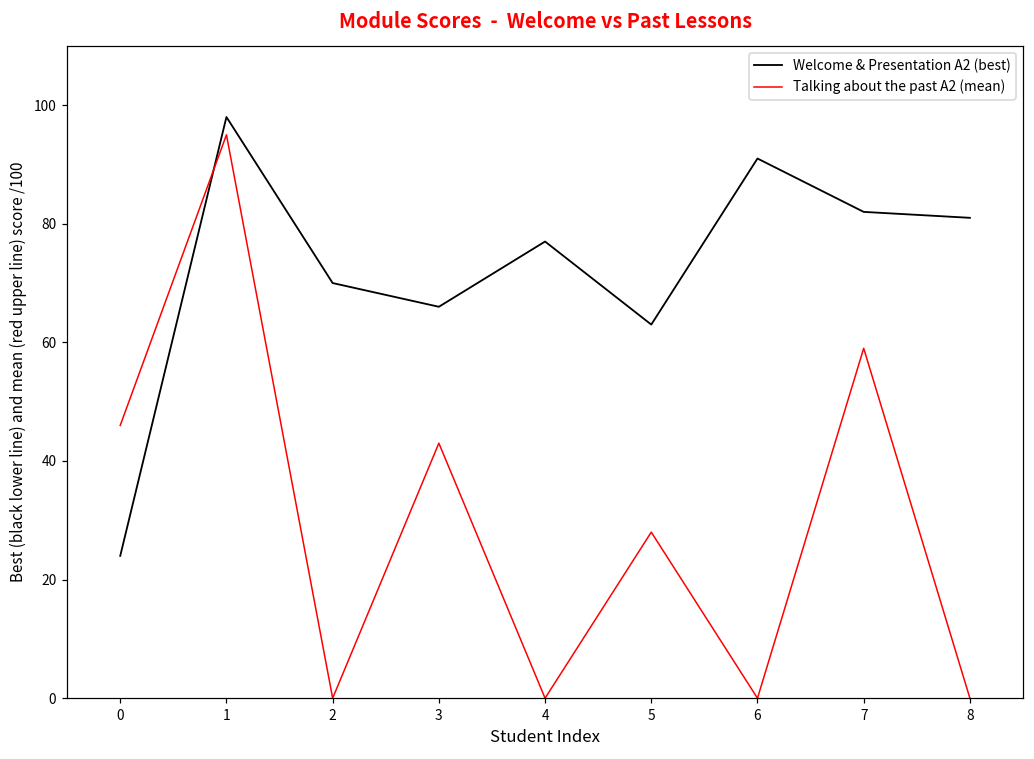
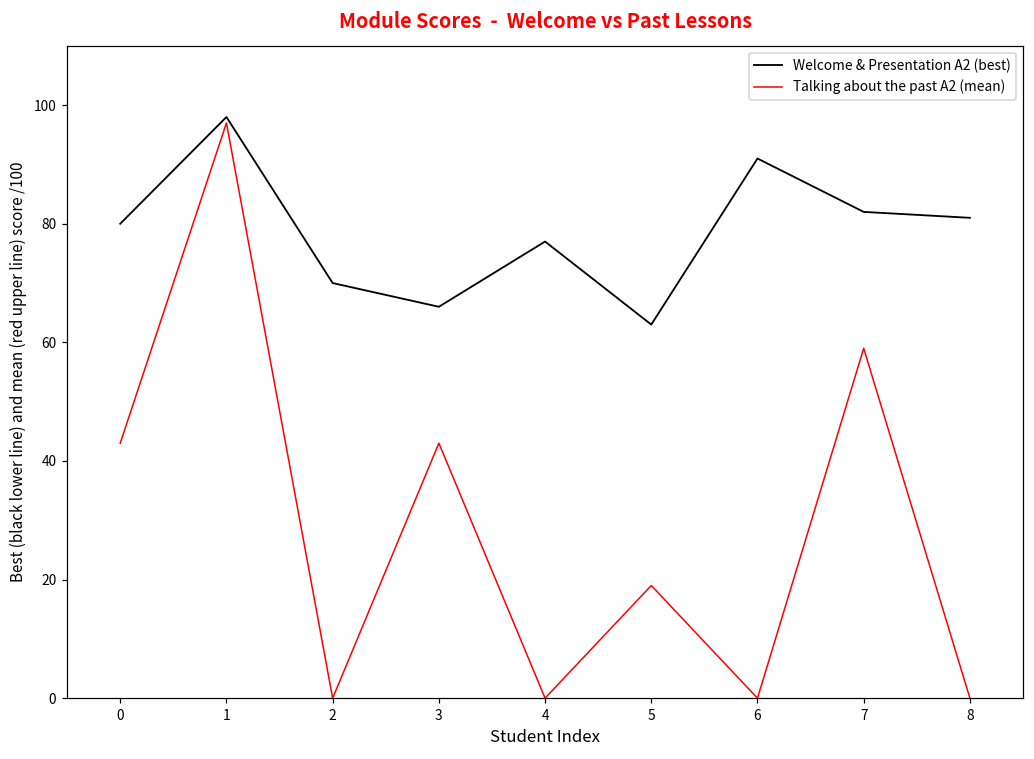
  {
    "Welcome & Presentation A2 (best)": {
-     "0": 24,
+     "0": 80,
      "1": 98,
      "2": 70,
      "3": 66,
      "4": 77,
      "5": 63,
      "6": 91,
      "7": 82,
      "8": 81
    },
    "Talking about the past A2 (mean)": {
-     "0": 46,
-     "1": 95,
+     "0": 43,
+     "1": 97,
      "2": 0,
      "3": 43,
      "4": 0,
-     "5": 28,
+     "5": 19,
      "6": 0,
      "7": 59,
      "8": 0
    }
  }
